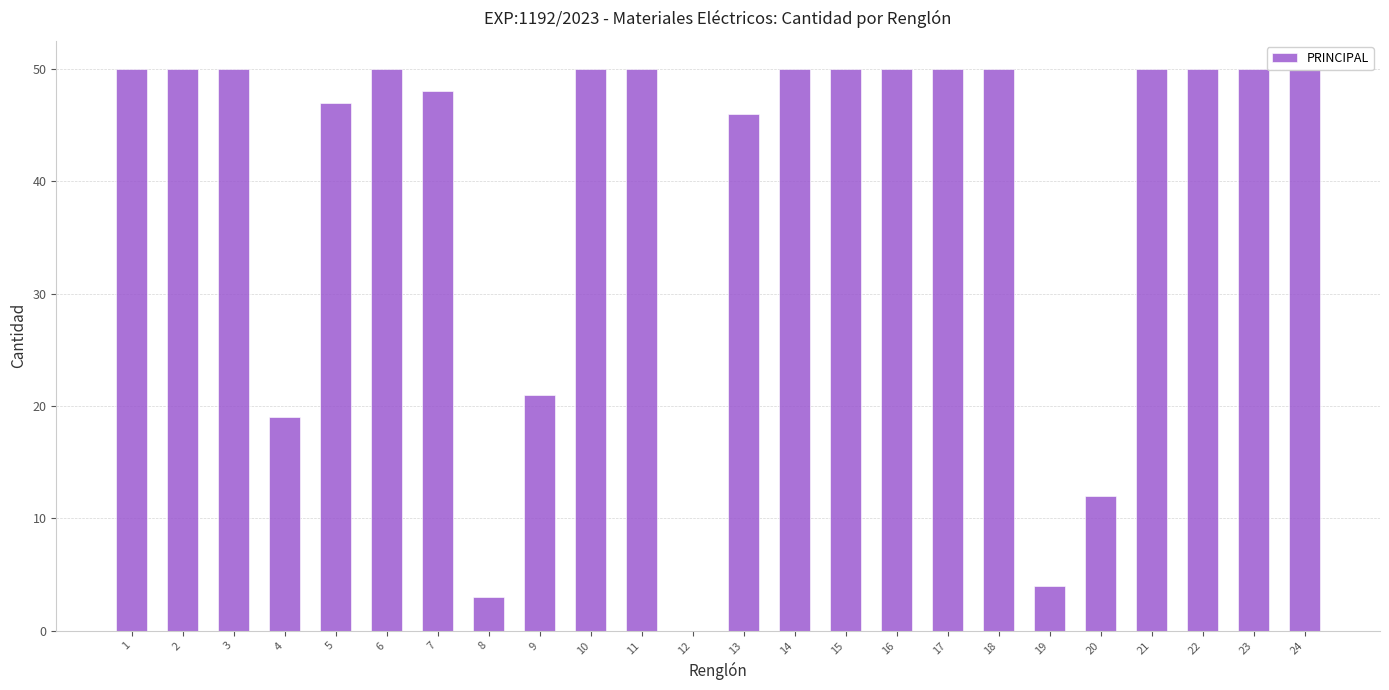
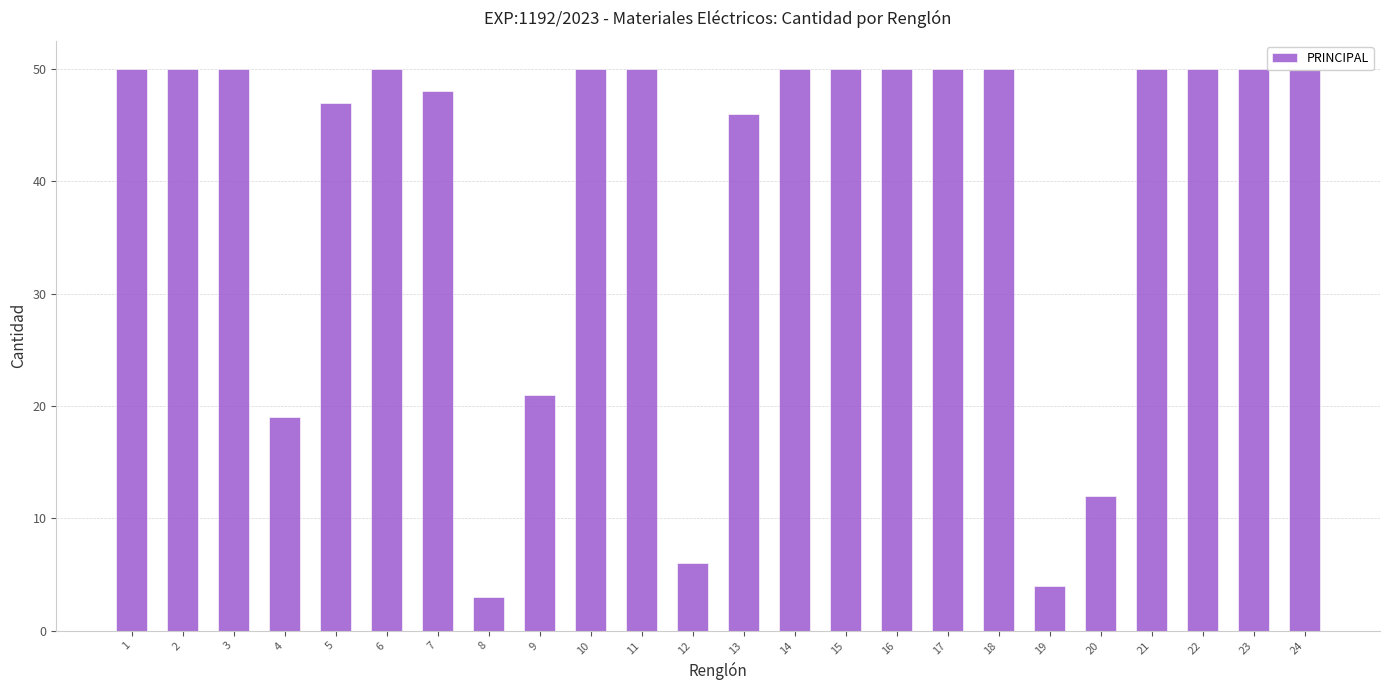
  {
    "1": 50,
    "2": 50,
    "3": 50,
    "4": 19,
    "5": 47,
    "6": 50,
    "7": 48,
    "8": 3,
    "9": 21,
    "10": 50,
    "11": 50,
-   "12": 0,
+   "12": 6,
    "13": 46,
    "14": 50,
    "15": 50,
    "16": 50,
    "17": 50,
    "18": 50,
    "19": 4,
    "20": 12,
    "21": 50,
    "22": 50,
    "23": 50
  }
